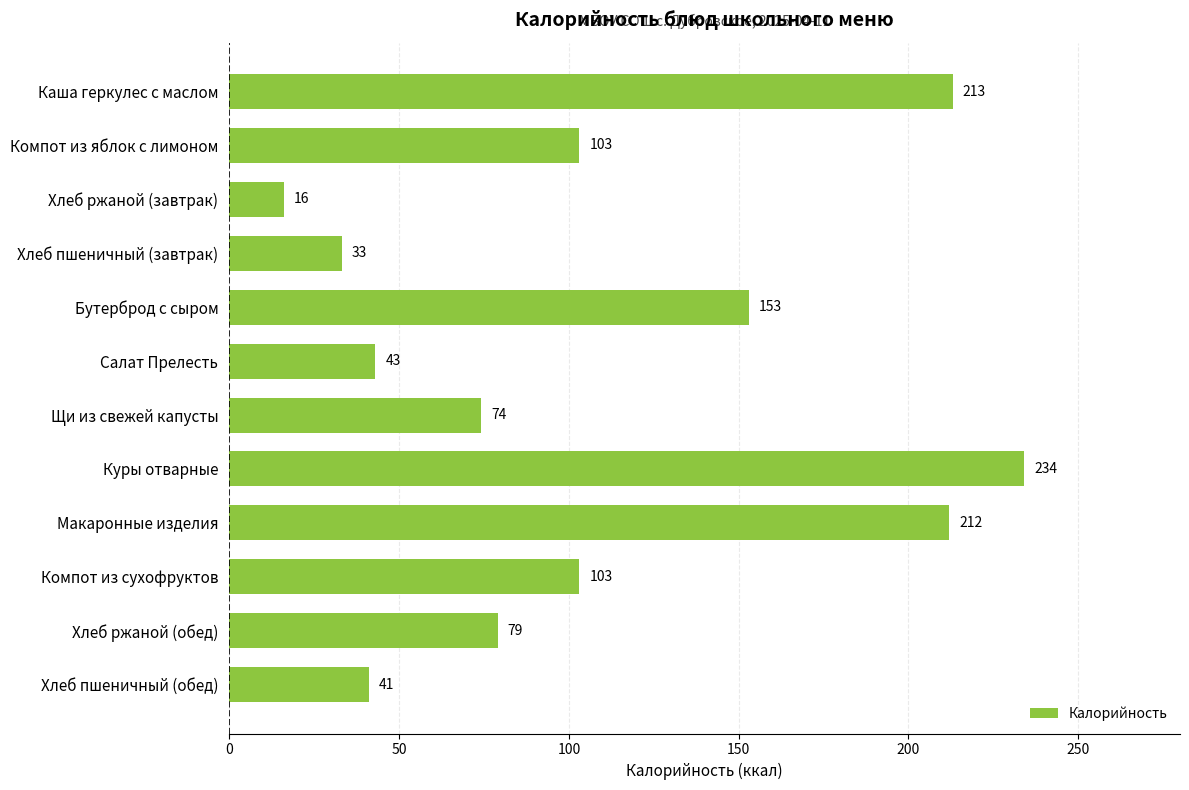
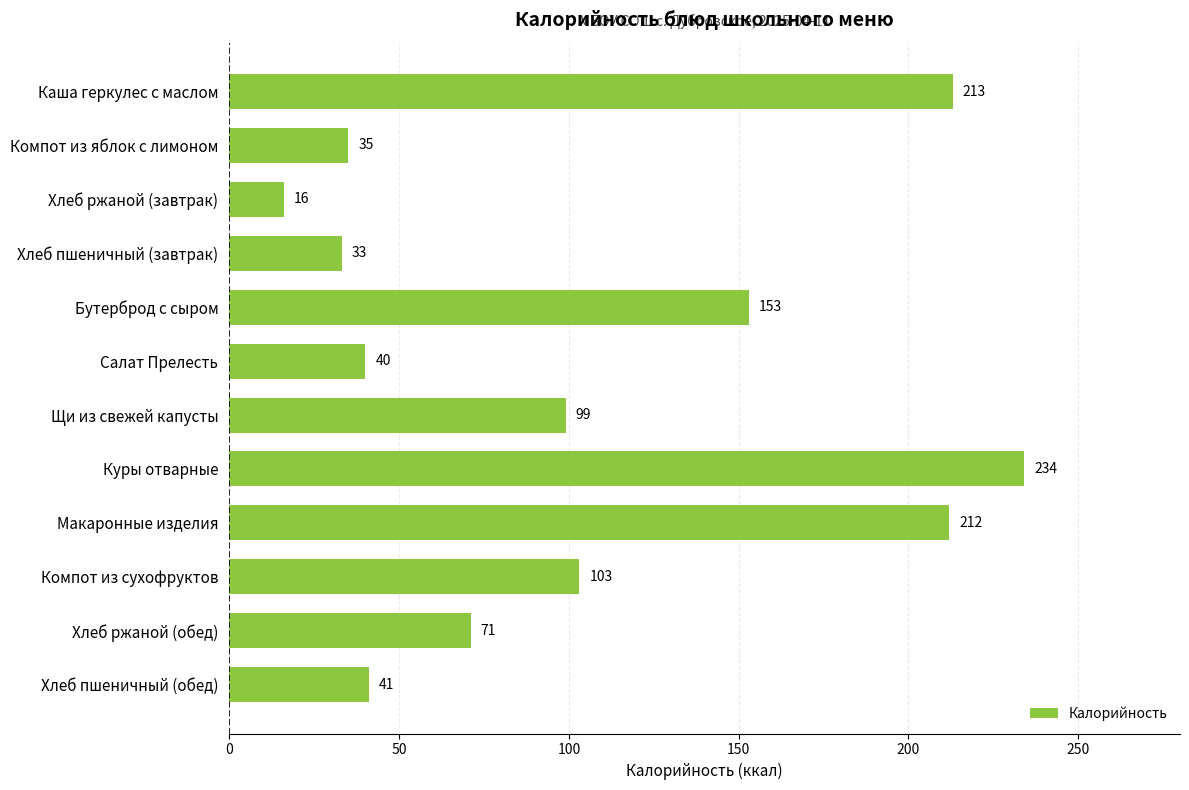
  {
    "Каша геркулес с маслом": 213,
-   "Компот из яблок с лимоном": 103,
+   "Компот из яблок с лимоном": 35,
    "Хлеб ржаной (завтрак)": 16,
    "Хлеб пшеничный (завтрак)": 33,
    "Бутерброд с сыром": 153,
-   "Салат Прелесть": 43,
-   "Щи из свежей капусты": 74,
+   "Салат Прелесть": 40,
+   "Щи из свежей капусты": 99,
    "Куры отварные": 234,
    "Макаронные изделия": 212,
    "Компот из сухофруктов": 103,
-   "Хлеб ржаной (обед)": 79,
+   "Хлеб ржаной (обед)": 71,
    "Хлеб пшеничный (обед)": 41
  }
